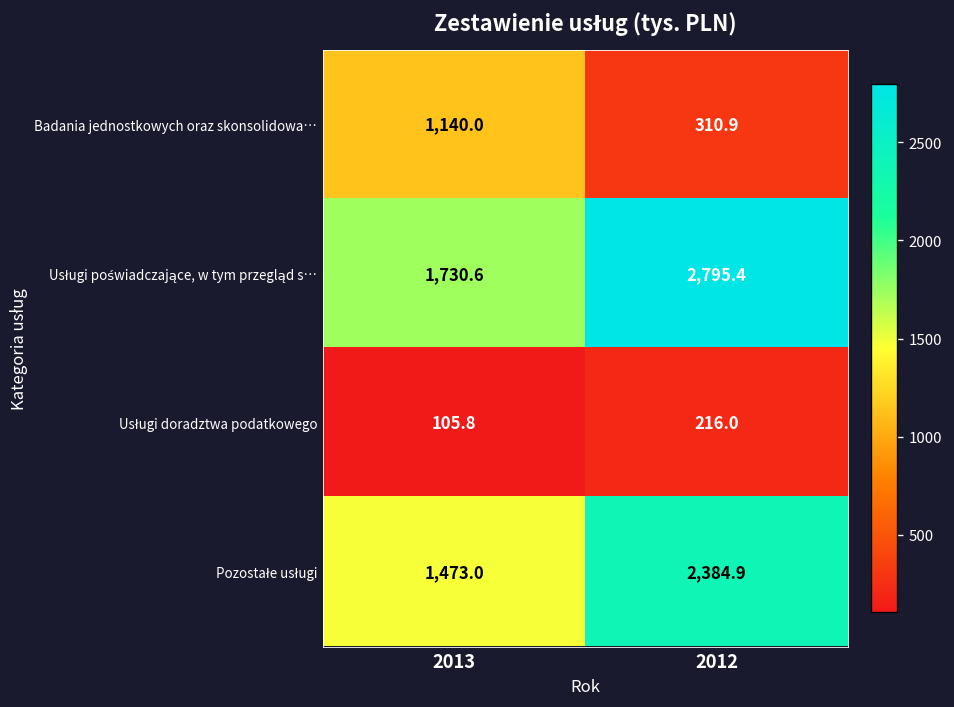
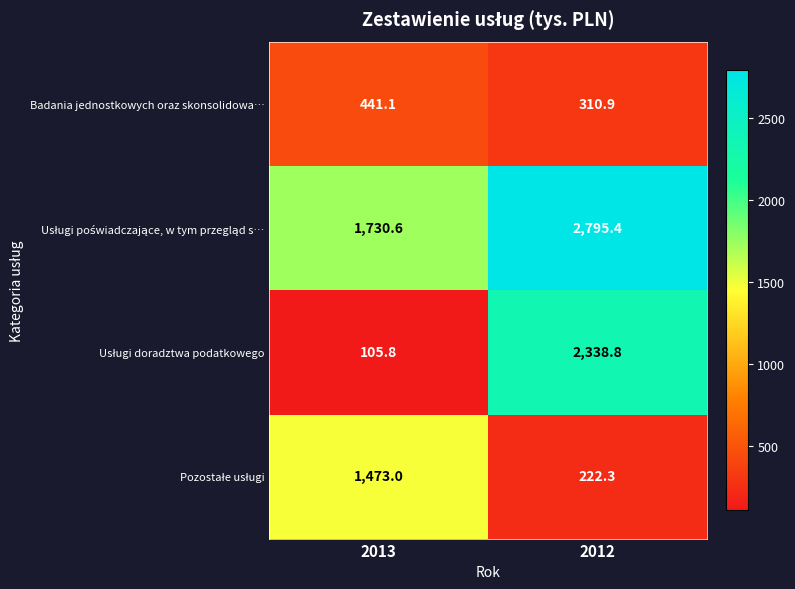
  {
    "Badania jednostkowych oraz skonsolidowa…": {
-     "2013": "1,140.0",
+     "2013": "441.1",
      "2012": "310.9"
    },
    "Usługi poświadczające, w tym przegląd s…": {
      "2013": "1,730.6",
      "2012": "2,795.4"
    },
    "Usługi doradztwa podatkowego": {
      "2013": "105.8",
-     "2012": "216.0"
+     "2012": "2,338.8"
    },
    "Pozostałe usługi": {
      "2013": "1,473.0",
-     "2012": "2,384.9"
+     "2012": "222.3"
    }
  }
